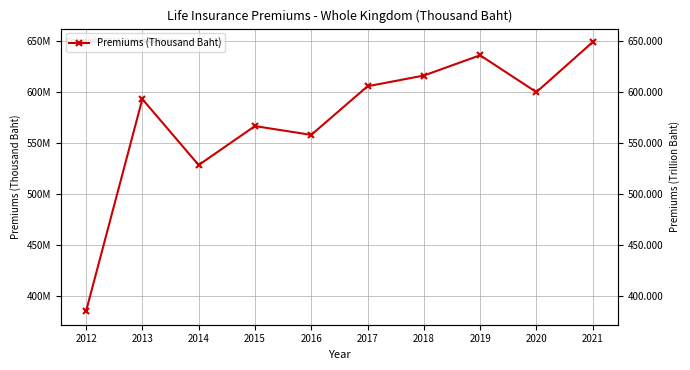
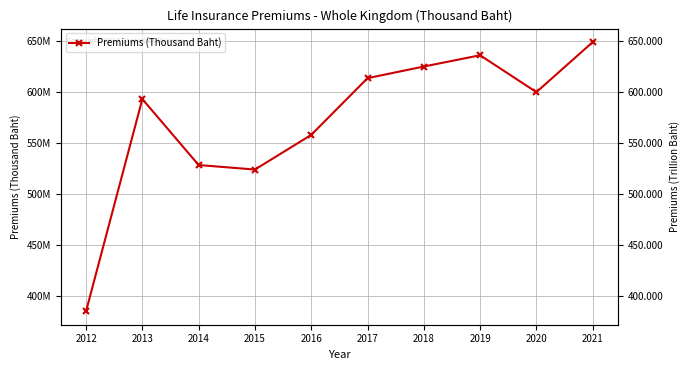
  {
    "2012": 385000000,
    "2013": 593000000,
    "2014": 528000000,
-   "2015": 566000000,
+   "2015": 524000000,
    "2016": 558000000,
-   "2017": 605000000,
-   "2018": 616000000,
+   "2017": 613000000,
+   "2018": 625000000,
    "2019": 636000000,
    "2020": 600000000,
    "2021": 649000000
  }
